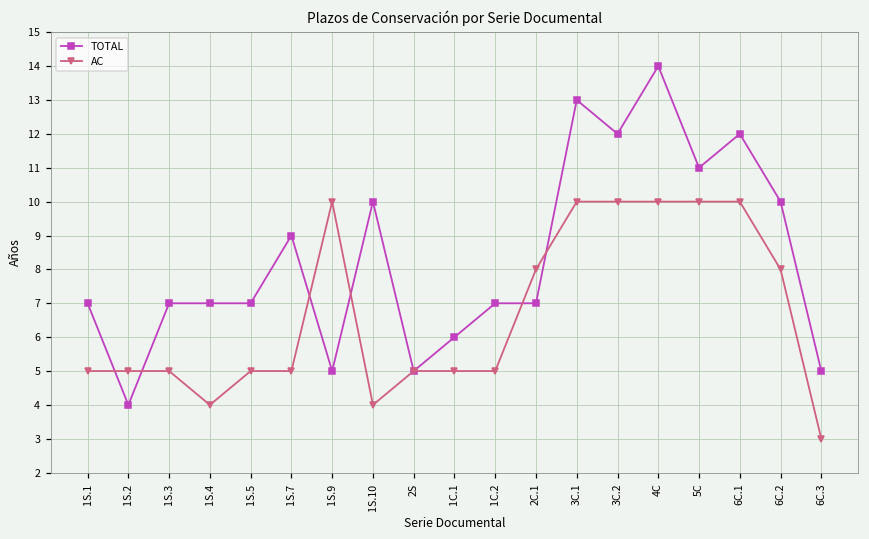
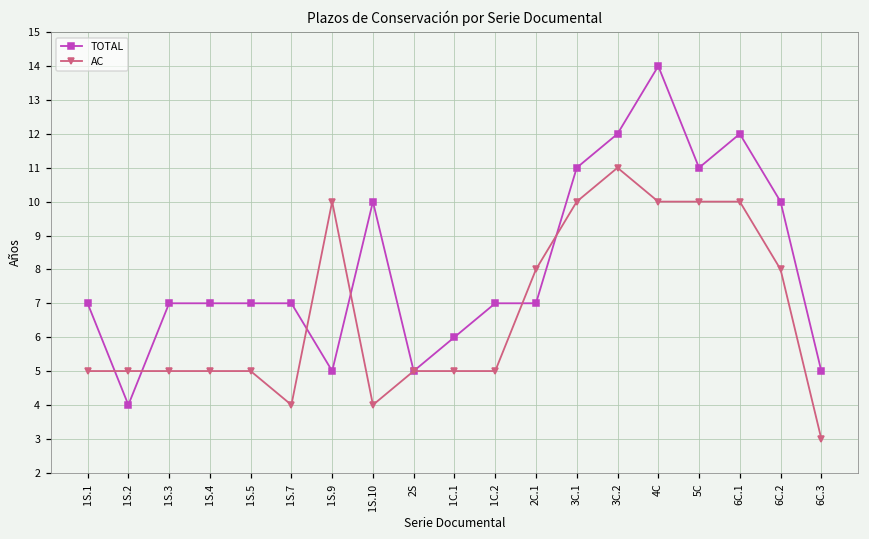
  {
    "TOTAL": {
      "1S.1": 7,
      "1S.2": 4,
      "1S.3": 7,
      "1S.4": 7,
      "1S.5": 7,
-     "1S.7": 9,
+     "1S.7": 7,
      "1S.9": 5,
      "1S.10": 10,
      "1C.1": 6,
      "1C.2": 7,
      "2C.1": 7,
-     "3C.1": 13,
+     "3C.1": 11,
      "3C.2": 12,
      "4C": 14,
      "5C": 11,
      "6C.1": 12,
      "6C.2": 10,
      "6C.3": 5
    },
    "AC": {
      "1S.1": 5,
      "1S.2": 5,
      "1S.3": 5,
-     "1S.4": 4,
+     "1S.4": 5,
      "1S.5": 5,
-     "1S.7": 5,
+     "1S.7": 4,
      "1S.9": 10,
      "1S.10": 4,
      "1C.1": 5,
      "1C.2": 5,
      "2C.1": 8,
      "3C.1": 10,
-     "3C.2": 10,
+     "3C.2": 11,
      "4C": 10,
      "5C": 10,
      "6C.1": 10,
      "6C.2": 8,
      "6C.3": 3
    }
  }
